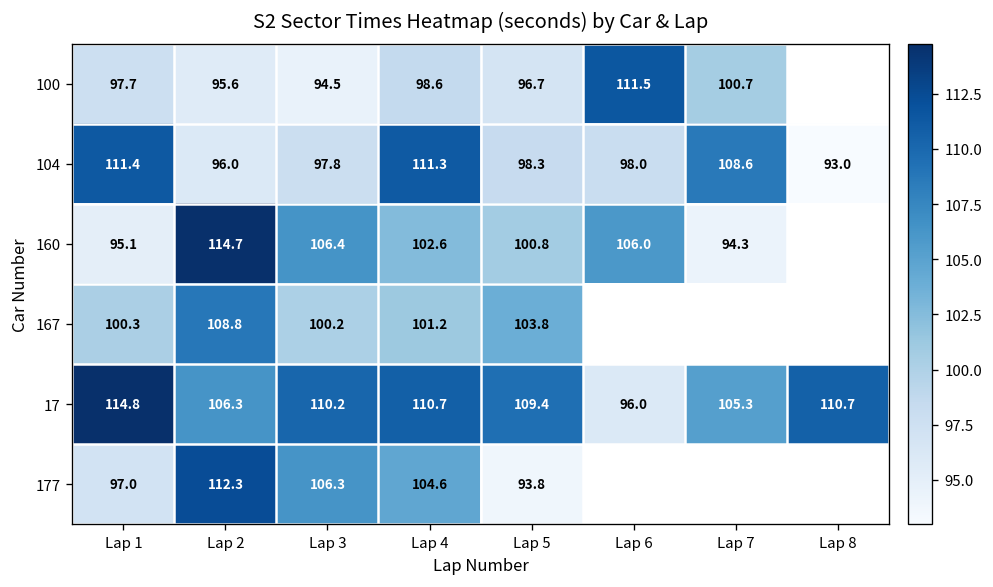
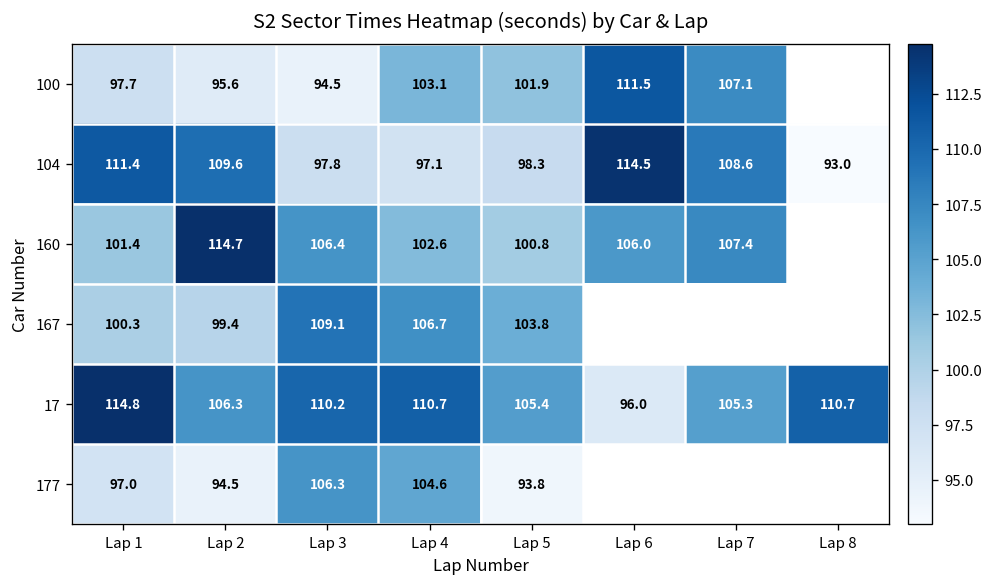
  {
    "100": {
      "Lap 1": 97.7,
      "Lap 2": 95.6,
      "Lap 3": 94.5,
-     "Lap 4": 98.6,
-     "Lap 5": 96.7,
+     "Lap 4": 103.1,
+     "Lap 5": 101.9,
      "Lap 6": 111.5,
-     "Lap 7": 100.7
+     "Lap 7": 107.1
    },
    "104": {
      "Lap 1": 111.4,
-     "Lap 2": 96.0,
+     "Lap 2": 109.6,
      "Lap 3": 97.8,
-     "Lap 4": 111.3,
+     "Lap 4": 97.1,
      "Lap 5": 98.3,
-     "Lap 6": 98.0,
+     "Lap 6": 114.5,
      "Lap 7": 108.6,
      "Lap 8": 93.0
    },
    "160": {
-     "Lap 1": 95.1,
+     "Lap 1": 101.4,
      "Lap 2": 114.7,
      "Lap 3": 106.4,
      "Lap 4": 102.6,
      "Lap 5": 100.8,
      "Lap 6": 106.0,
-     "Lap 7": 94.3
+     "Lap 7": 107.4
    },
    "167": {
      "Lap 1": 100.3,
-     "Lap 2": 108.8,
-     "Lap 3": 100.2,
-     "Lap 4": 101.2,
+     "Lap 2": 99.4,
+     "Lap 3": 109.1,
+     "Lap 4": 106.7,
      "Lap 5": 103.8
    },
    "17": {
      "Lap 1": 114.8,
      "Lap 2": 106.3,
      "Lap 3": 110.2,
      "Lap 4": 110.7,
-     "Lap 5": 109.4,
+     "Lap 5": 105.4,
      "Lap 6": 96.0,
      "Lap 7": 105.3,
      "Lap 8": 110.7
    },
    "177": {
      "Lap 1": 97.0,
-     "Lap 2": 112.3,
+     "Lap 2": 94.5,
      "Lap 3": 106.3,
      "Lap 4": 104.6,
      "Lap 5": 93.8
    }
  }
